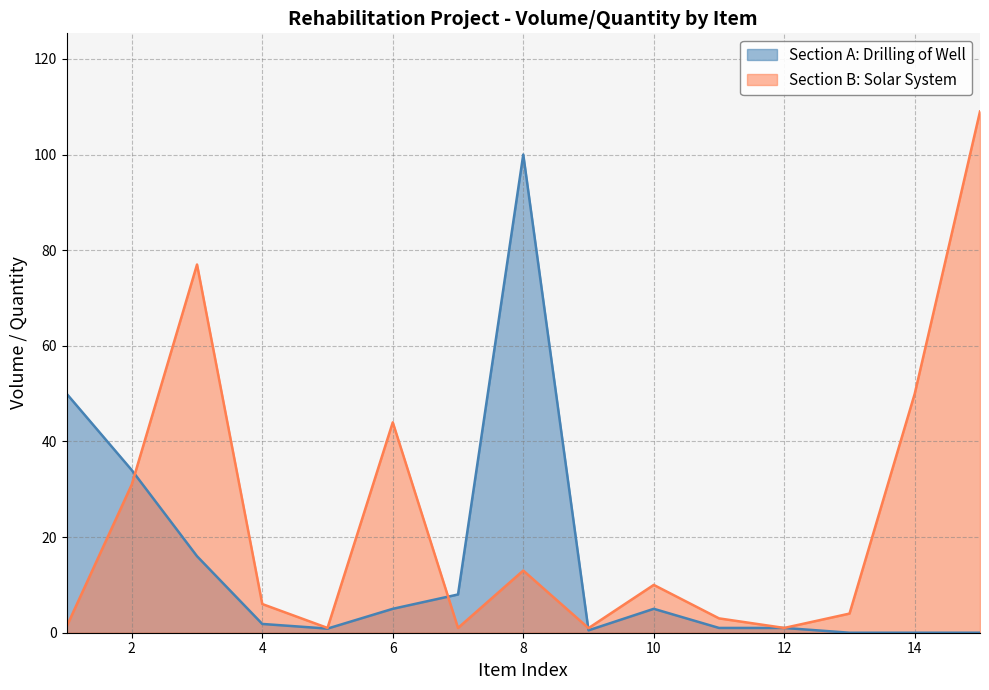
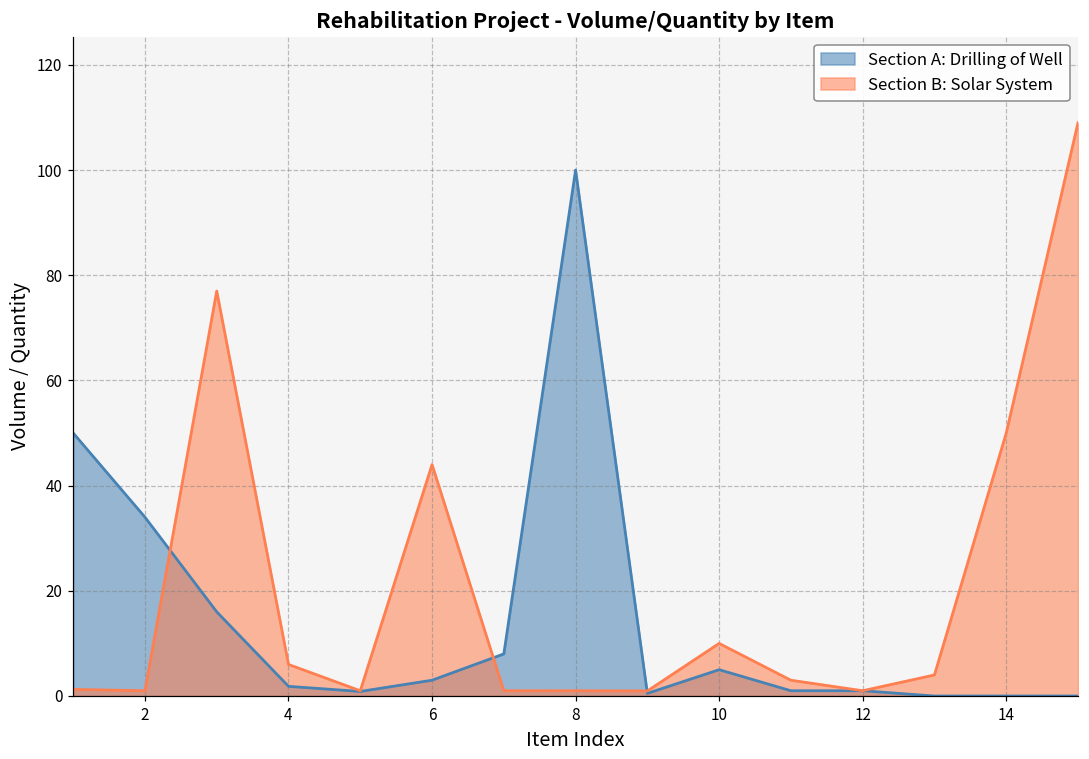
  {
    "Section A: Drilling of Well": {
      "2": 34,
      "4": 2,
-     "6": 5,
+     "6": 3,
      "8": 100,
      "10": 5,
      "14": 0
    },
    "Section B: Solar System": {
-     "2": 31,
+     "2": 1,
      "4": 6,
      "6": 44,
-     "8": 13,
+     "8": 1,
      "10": 10,
      "14": 50
    }
  }
